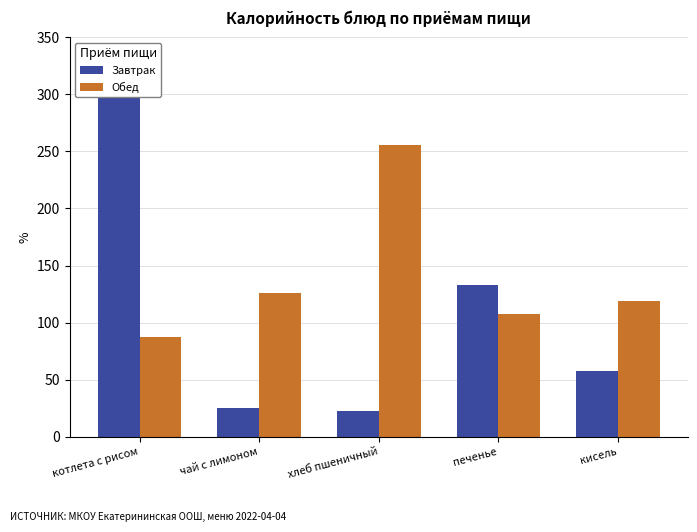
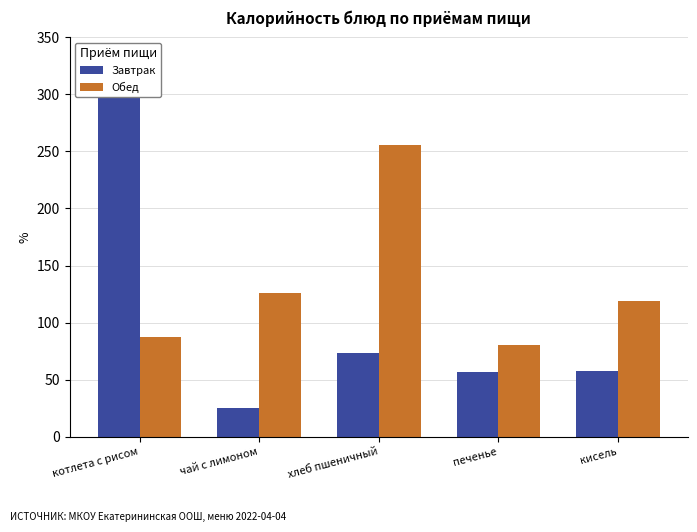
  {
    "Завтрак": {
      "чай с лимоном": 25,
-     "хлеб пшеничный": 22,
-     "печенье": 133,
+     "хлеб пшеничный": 73,
+     "печенье": 57,
      "кисель": 57
    },
    "Обед": {
      "котлета с рисом": 87,
      "чай с лимоном": 126,
      "хлеб пшеничный": 256,
-     "печенье": 108,
+     "печенье": 81,
      "кисель": 119
    }
  }
